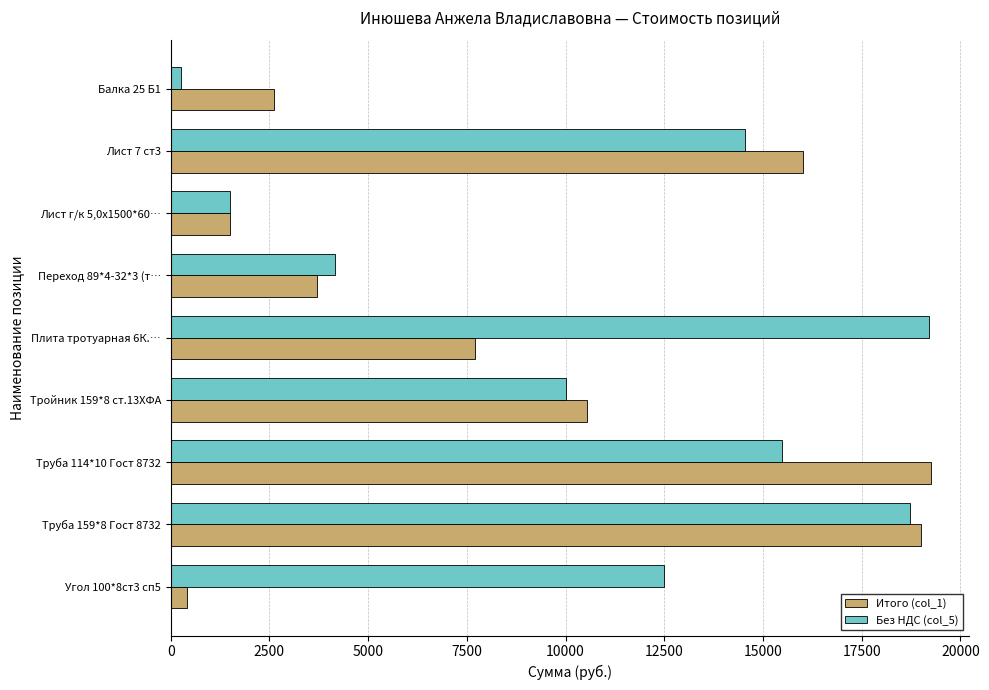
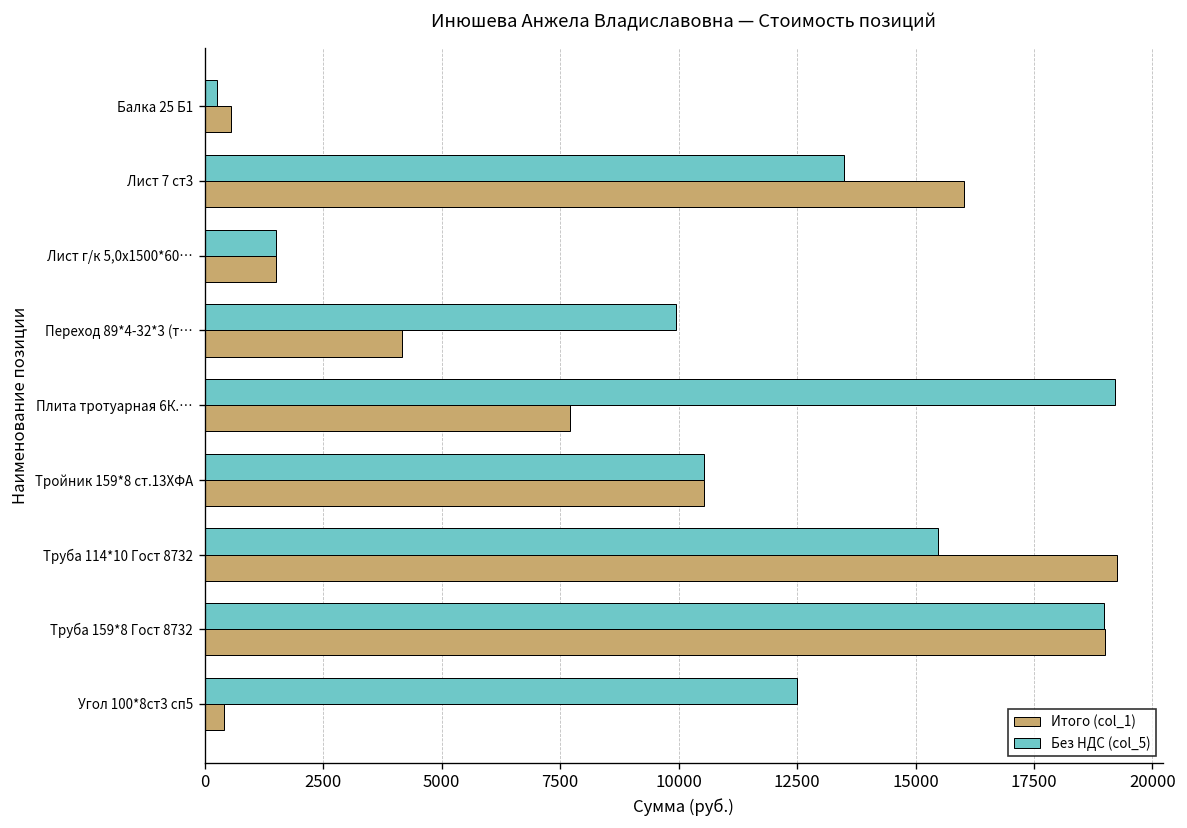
  {
    "Итого (col_1)": {
-     "Балка 25 Б1": 2600,
+     "Балка 25 Б1": 500,
      "Лист 7 ст3": 16000,
      "Лист г/к 5,0х1500*60…": 1500,
-     "Переход 89*4-32*3 (т…": 3700,
+     "Переход 89*4-32*3 (т…": 4200,
      "Плита тротуарная 6К.…": 7700,
      "Тройник 159*8 ст.13ХФА": 10500,
      "Труба 114*10 Гост 8732": 19300,
      "Труба 159*8 Гост 8732": 19000,
      "Угол 100*8ст3 сп5": 400
    },
    "Без НДС (col_5)": {
      "Балка 25 Б1": 300,
-     "Лист 7 ст3": 14600,
+     "Лист 7 ст3": 13500,
      "Лист г/к 5,0х1500*60…": 1500,
-     "Переход 89*4-32*3 (т…": 4200,
+     "Переход 89*4-32*3 (т…": 9900,
      "Плита тротуарная 6К.…": 19200,
-     "Тройник 159*8 ст.13ХФА": 10000,
+     "Тройник 159*8 ст.13ХФА": 10500,
      "Труба 114*10 Гост 8732": 15500,
-     "Труба 159*8 Гост 8732": 18700,
+     "Труба 159*8 Гост 8732": 19000,
      "Угол 100*8ст3 сп5": 12500
    }
  }
